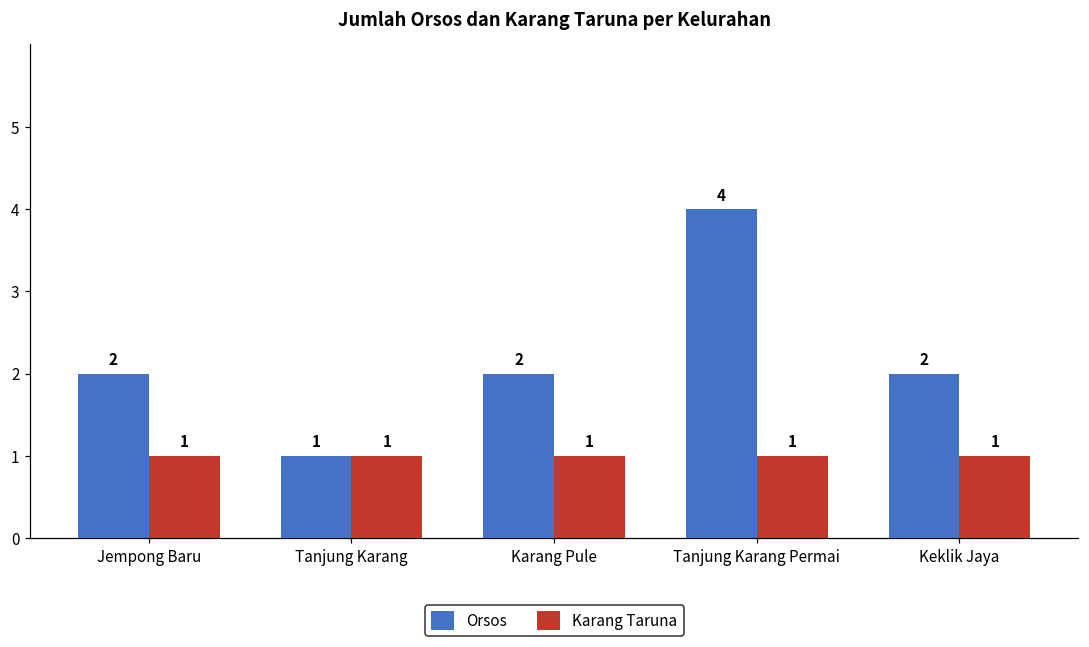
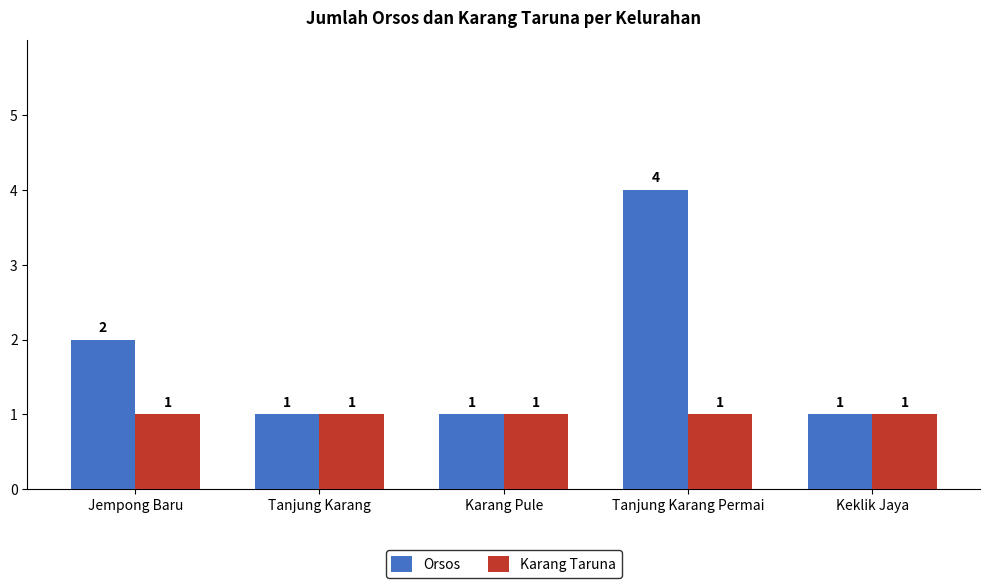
  {
    "Orsos": {
      "Jempong Baru": 2,
      "Tanjung Karang": 1,
-     "Karang Pule": 2,
+     "Karang Pule": 1,
      "Tanjung Karang Permai": 4,
-     "Keklik Jaya": 2
+     "Keklik Jaya": 1
    },
    "Karang Taruna": {
      "Jempong Baru": 1,
      "Tanjung Karang": 1,
      "Karang Pule": 1,
      "Tanjung Karang Permai": 1,
      "Keklik Jaya": 1
    }
  }
